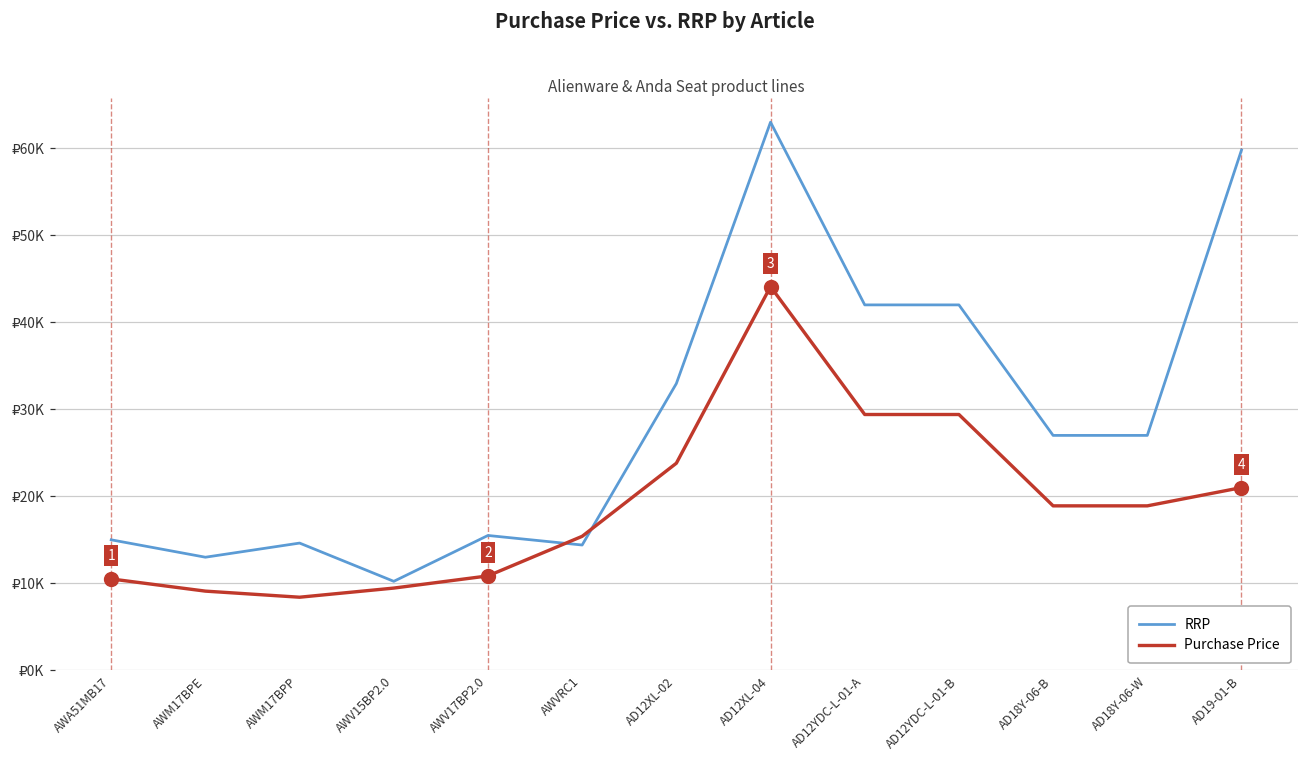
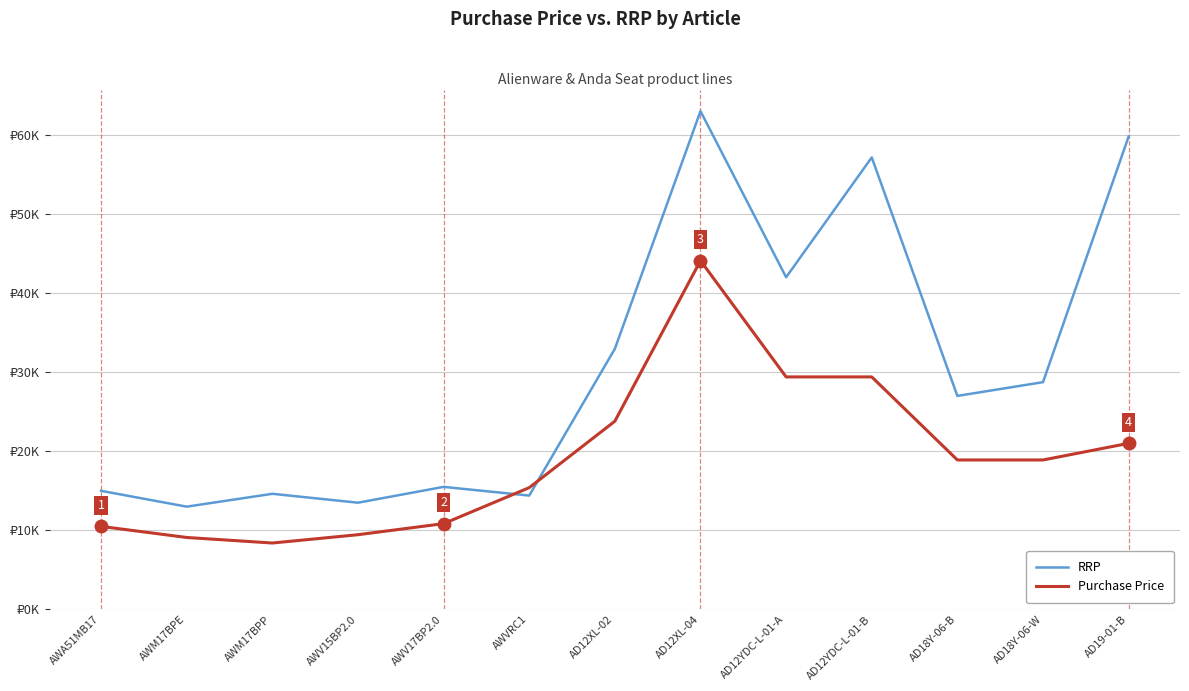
  {
    "RRP": {
      "AWM17BPE": "₽13000",
      "AWM17BPP": "₽15000",
-     "AWV15BP2.0": "₽10000",
+     "AWV15BP2.0": "₽13000",
      "AWVRC1": "₽14000",
      "AD12XL-02": "₽33000",
      "AD12XL-04": "₽63000",
      "AD12YDC-L-01-A": "₽42000",
-     "AD12YDC-L-01-B": "₽42000",
+     "AD12YDC-L-01-B": "₽57000",
      "AD18Y-06-B": "₽27000",
-     "AD18Y-06-W": "₽27000",
+     "AD18Y-06-W": "₽29000",
      "AD19-01-B": "₽60000"
    }
  }
